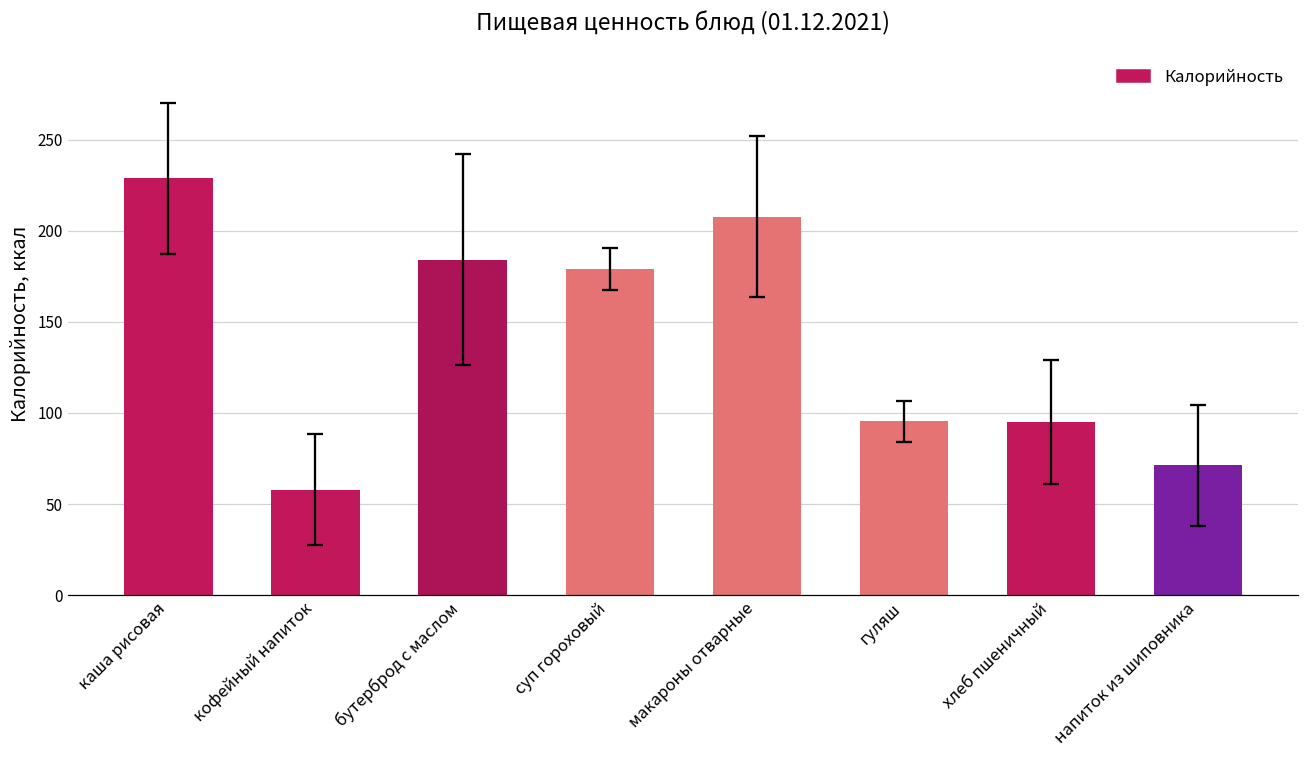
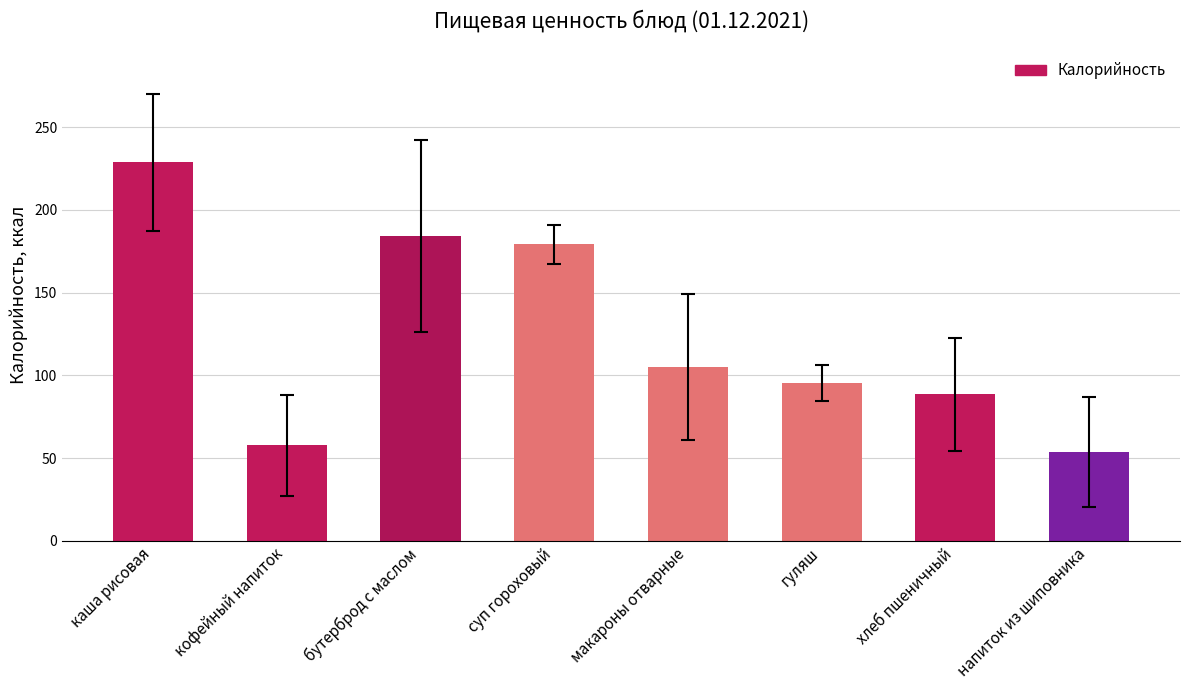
  {
    "Калорийность": {
      "каша рисовая": 229,
      "кофейный напиток": 58,
      "бутерброд с маслом": 184,
      "суп гороховый": 179,
-     "макароны отварные": 208,
+     "макароны отварные": 105,
      "гуляш": 95,
-     "хлеб пшеничный": 95,
-     "напиток из шиповника": 71
+     "хлеб пшеничный": 89,
+     "напиток из шиповника": 54
    }
  }
